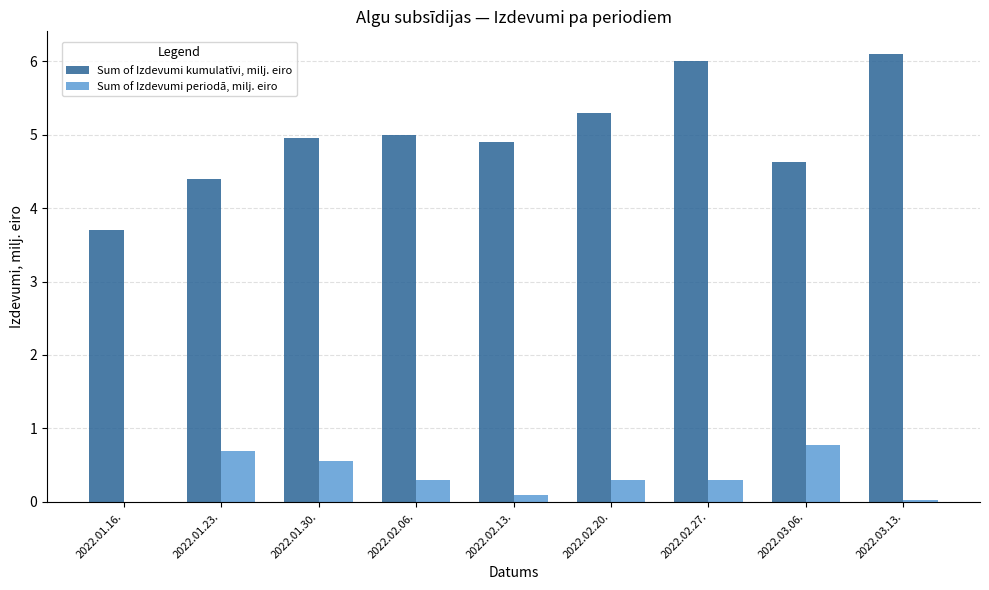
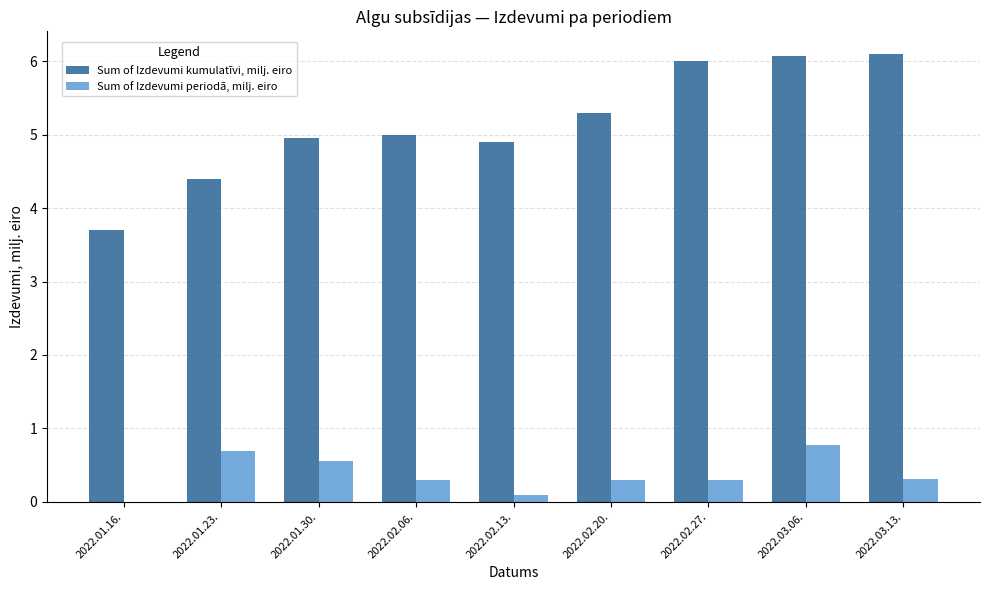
  {
    "Sum of Izdevumi kumulatīvi, milj. eiro": {
      "2022.01.16.": 3.7,
      "2022.01.23.": 4.4,
      "2022.01.30.": 5.0,
      "2022.02.06.": 5.0,
      "2022.02.13.": 4.9,
      "2022.02.20.": 5.3,
      "2022.02.27.": 6.0,
-     "2022.03.06.": 4.6,
+     "2022.03.06.": 6.1,
      "2022.03.13.": 6.1
    },
    "Sum of Izdevumi periodā, milj. eiro": {
      "2022.01.16.": 0.0,
      "2022.01.23.": 0.7,
      "2022.01.30.": 0.6,
      "2022.02.06.": 0.3,
      "2022.02.13.": 0.1,
      "2022.02.20.": 0.3,
      "2022.02.27.": 0.3,
      "2022.03.06.": 0.8,
-     "2022.03.13.": 0.0
+     "2022.03.13.": 0.3
    }
  }
